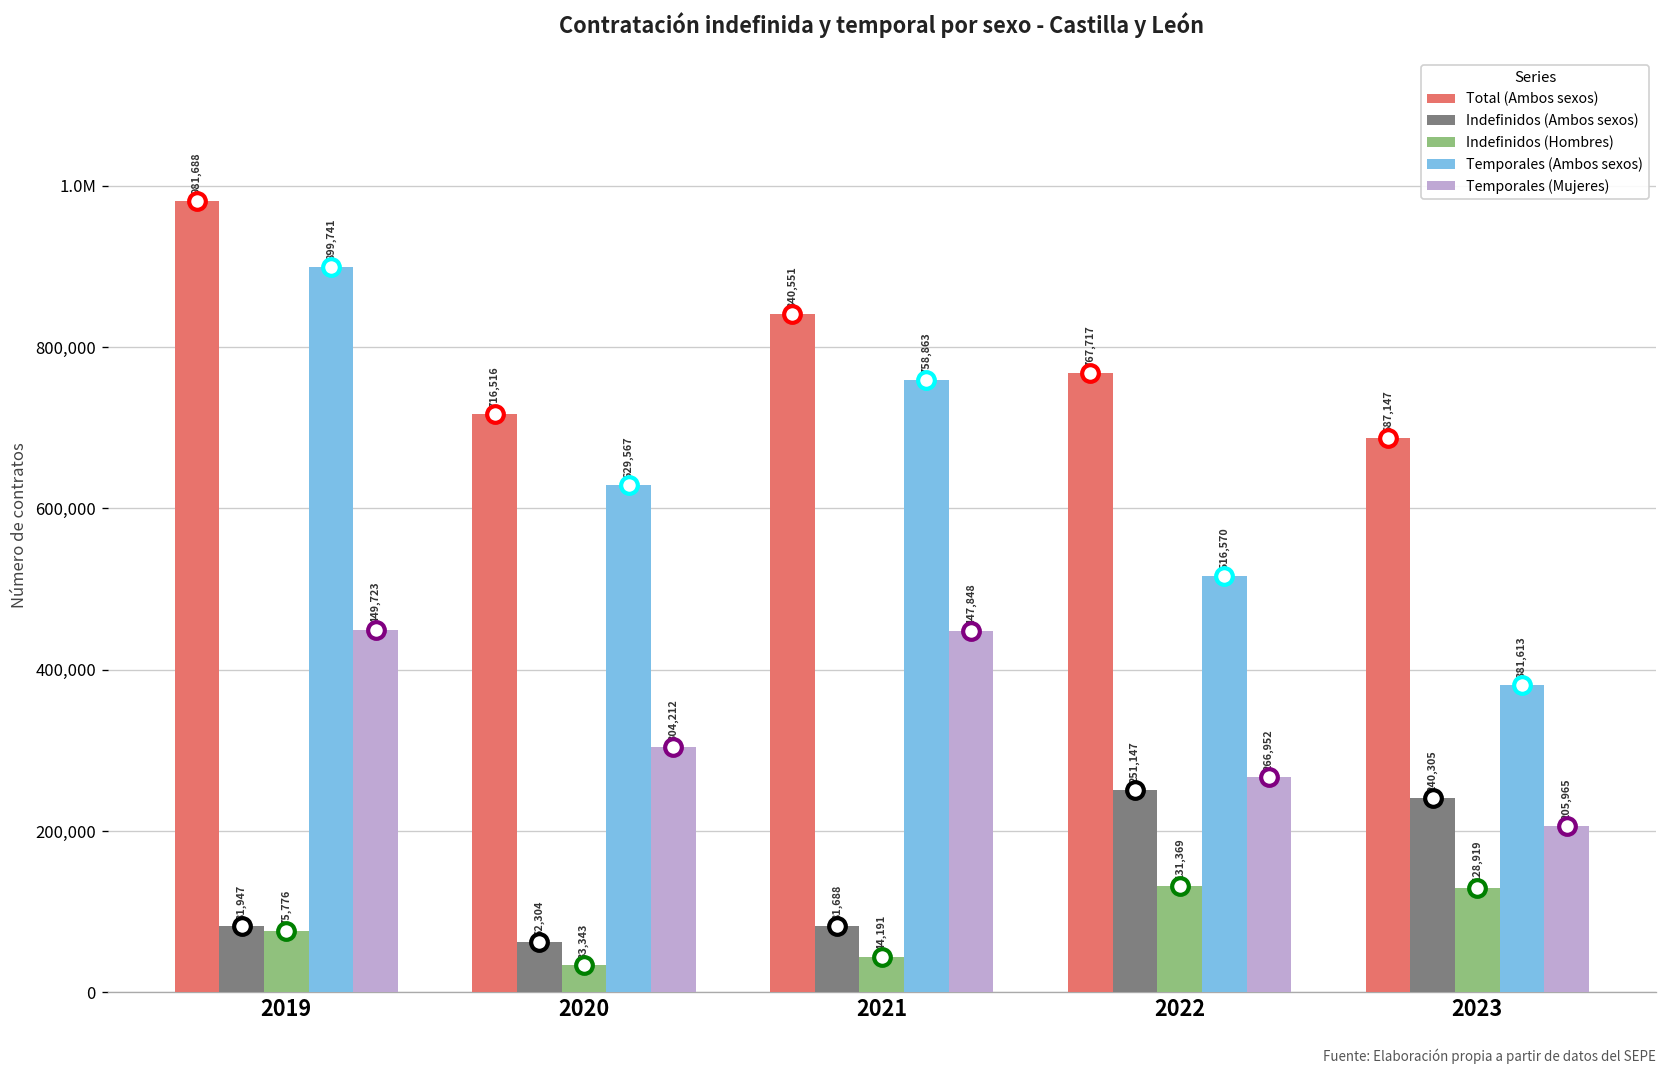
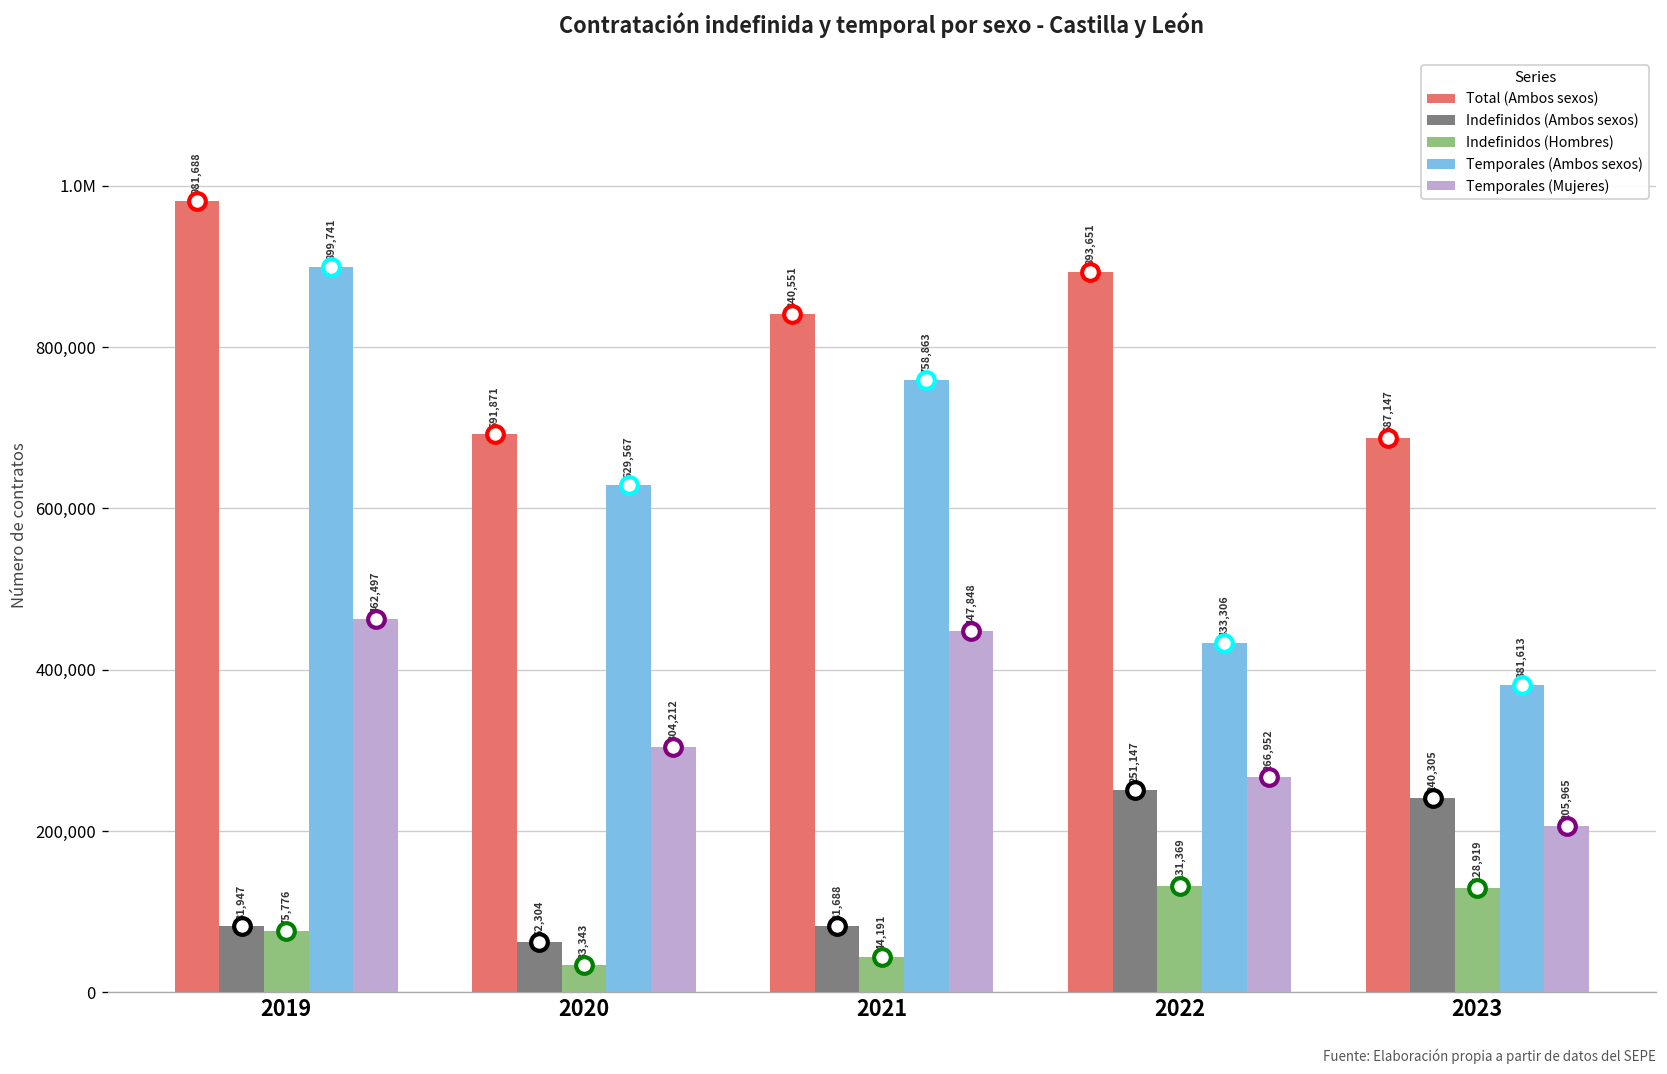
  {
    "Total (Ambos sexos)": {
      "2019": "981,688",
-     "2020": "716,516",
+     "2020": "691,871",
      "2021": "840,551",
-     "2022": "767,717",
+     "2022": "893,651",
      "2023": "687,147"
    },
    "Indefinidos (Hombres)": {
      "2019": "75,776",
      "2020": "33,343",
      "2021": "44,191",
      "2022": "131,369",
      "2023": "128,919"
    },
    "Temporales (Ambos sexos)": {
      "2019": "899,741",
      "2020": "629,567",
      "2021": "758,863",
-     "2022": "516,570",
+     "2022": "433,306",
      "2023": "381,613"
    },
    "Temporales (Mujeres)": {
-     "2019": "449,723",
+     "2019": "462,497",
      "2020": "304,212",
      "2021": "447,848",
      "2022": "266,952",
      "2023": "205,965"
    }
  }
